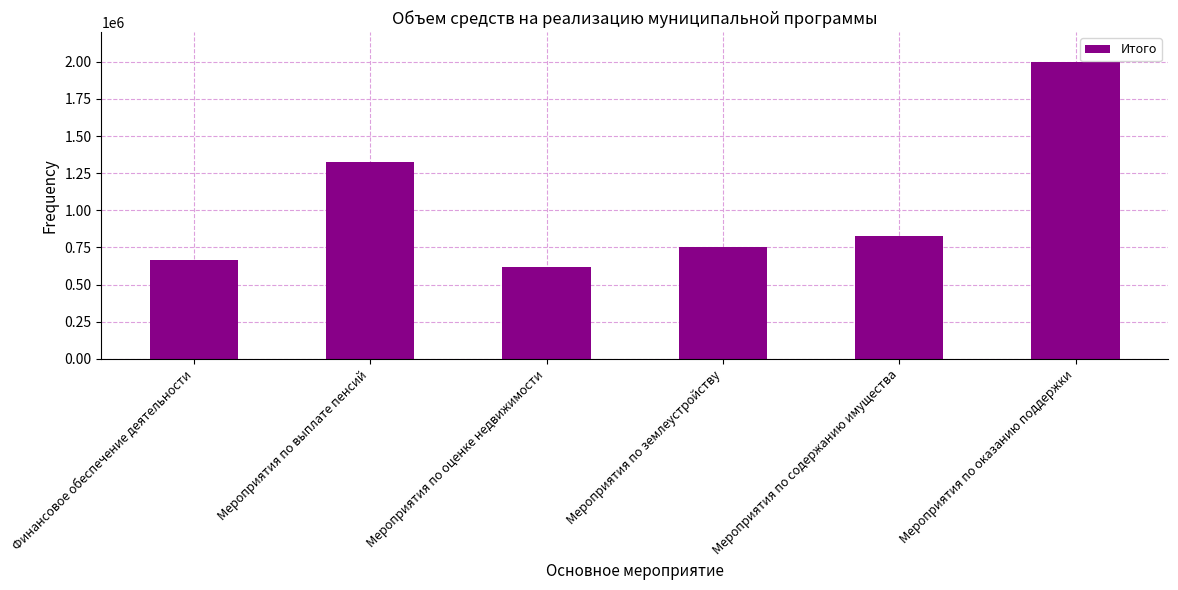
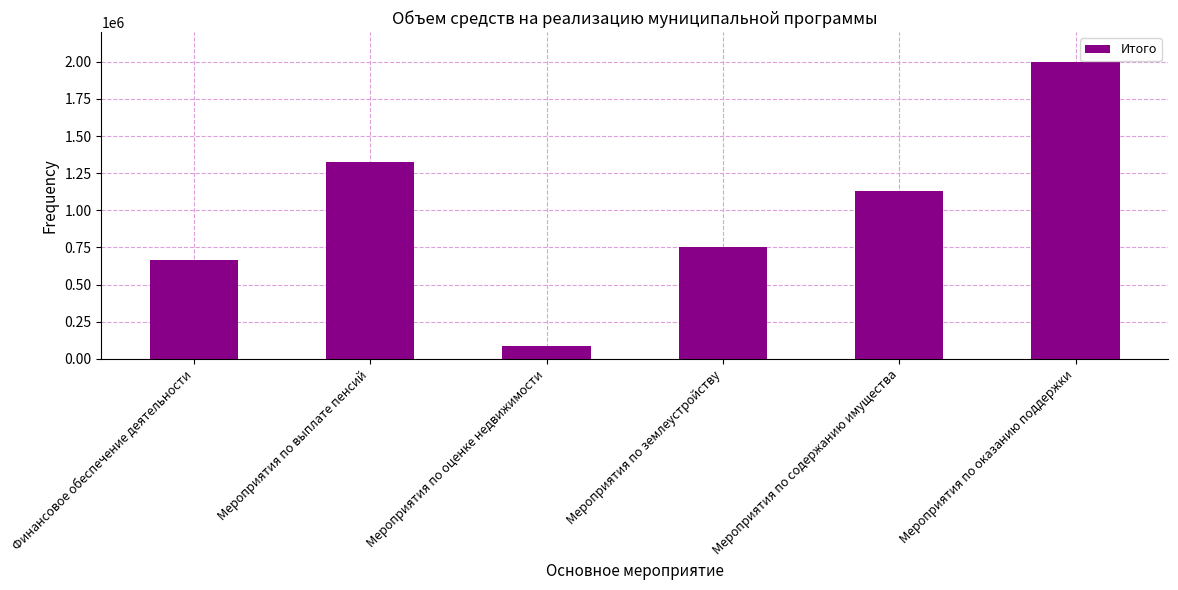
  {
    "Финансовое обеспечение деятельности": 670000,
    "Мероприятия по выплате пенсий": 1330000,
-   "Мероприятия по оценке недвижимости": 620000,
+   "Мероприятия по оценке недвижимости": 80000,
    "Мероприятия по землеустройству": 750000,
-   "Мероприятия по содержанию имущества": 820000,
+   "Мероприятия по содержанию имущества": 1130000,
    "Мероприятия по оказанию поддержки": 2000000
  }
